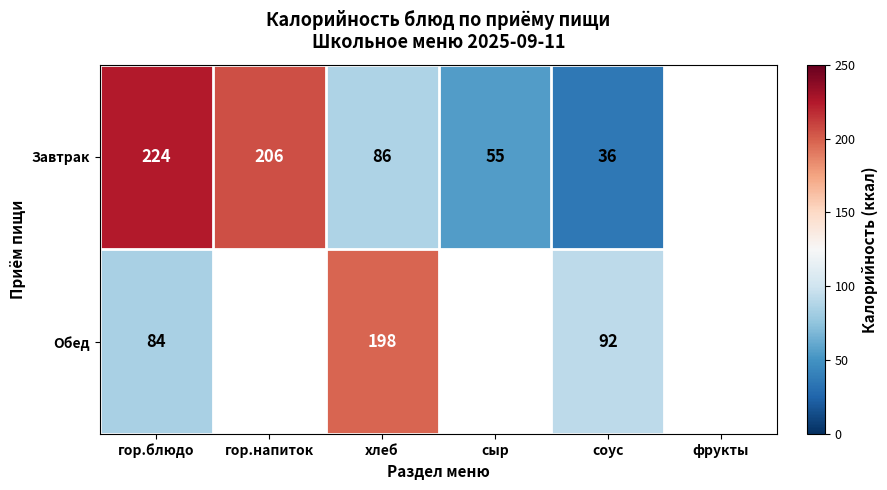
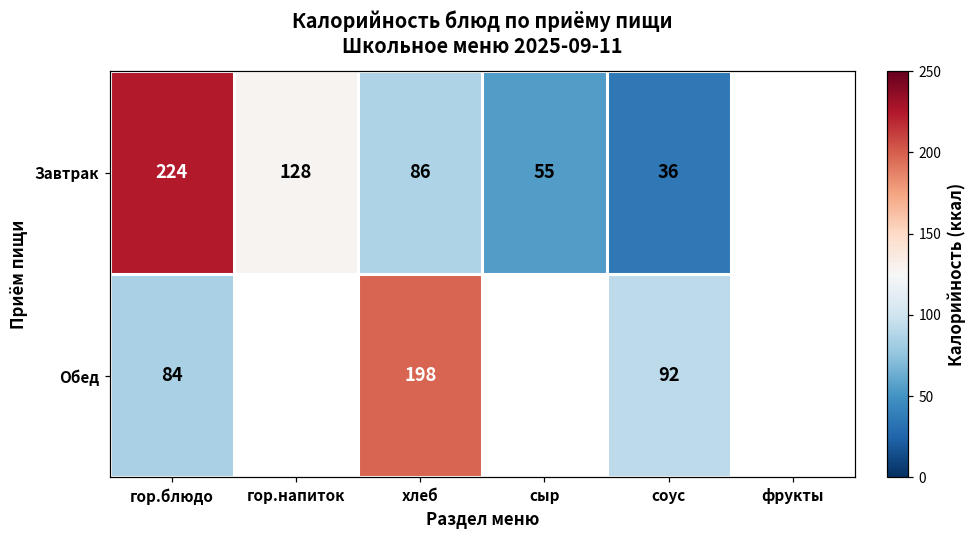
  {
    "Завтрак": {
      "гор.блюдо": 224,
-     "гор.напиток": 206,
+     "гор.напиток": 128,
      "хлеб": 86,
      "сыр": 55,
      "соус": 36
    },
    "Обед": {
      "гор.блюдо": 84,
      "хлеб": 198,
      "соус": 92
    }
  }
